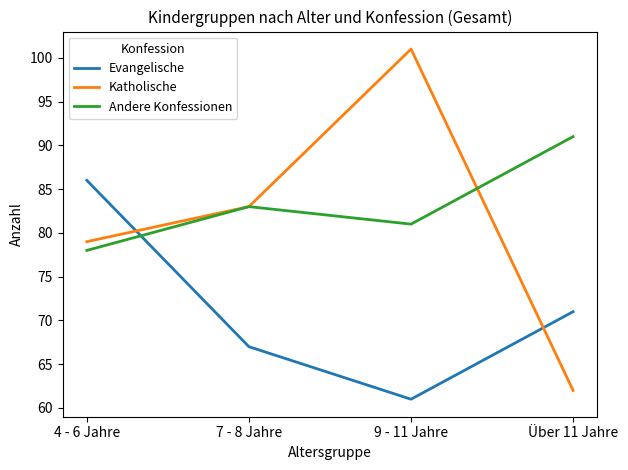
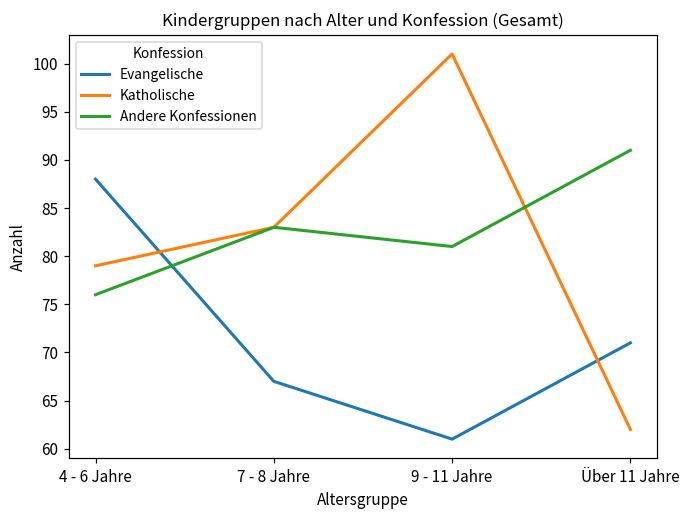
  {
    "Evangelische": {
-     "4 - 6 Jahre": 86,
+     "4 - 6 Jahre": 88,
      "7 - 8 Jahre": 67,
      "9 - 11 Jahre": 61,
      "Über 11 Jahre": 71
    },
    "Katholische": {
      "4 - 6 Jahre": 79,
      "9 - 11 Jahre": 101,
      "Über 11 Jahre": 62
    },
    "Andere Konfessionen": {
-     "4 - 6 Jahre": 78,
+     "4 - 6 Jahre": 76,
      "9 - 11 Jahre": 81,
      "Über 11 Jahre": 91
    }
  }
